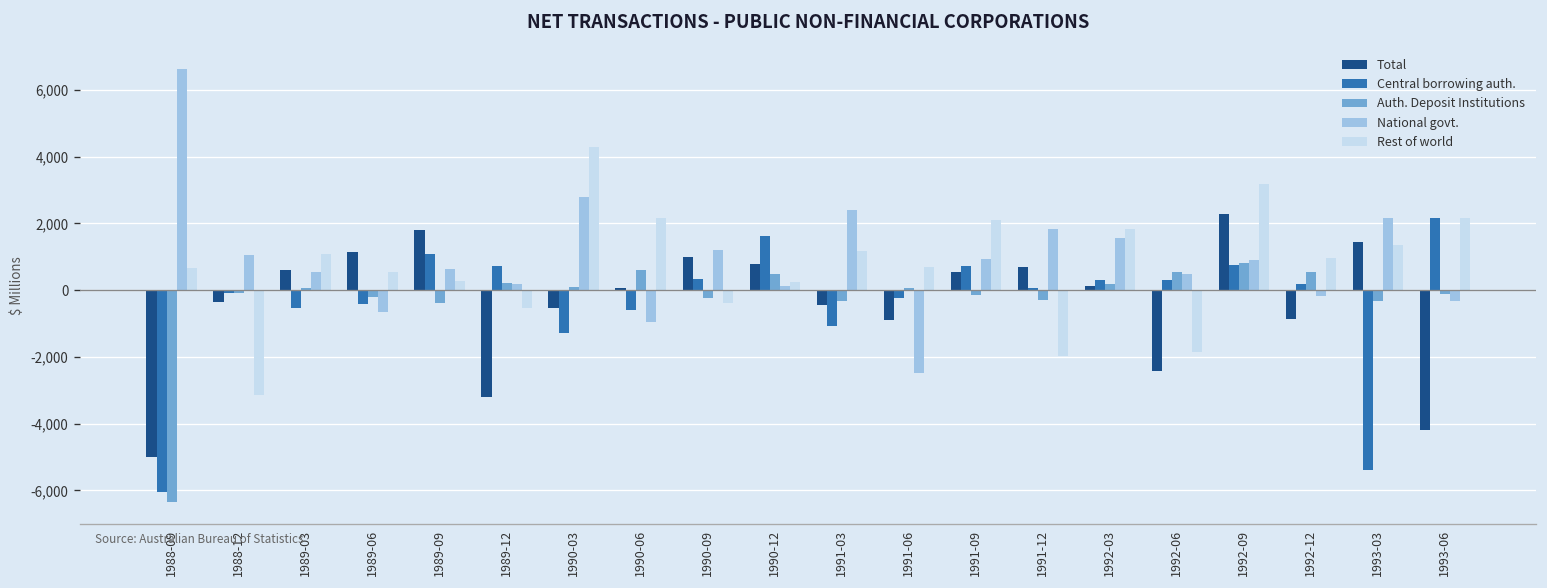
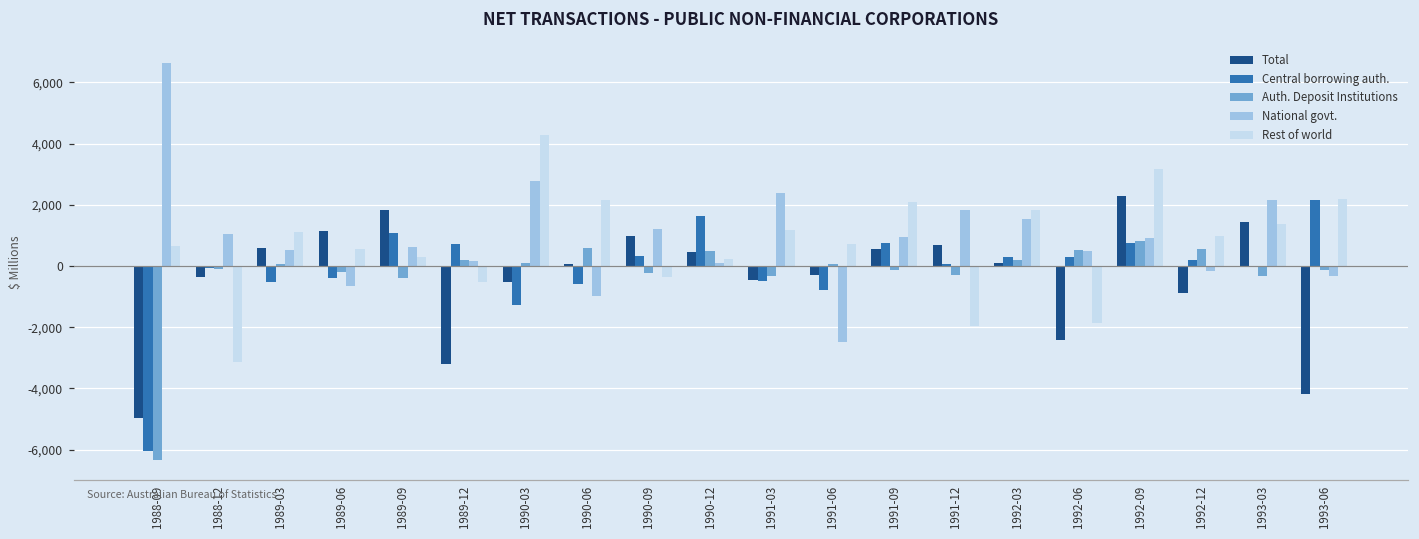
  {
    "Total": {
      "1988-09": "-5,000",
      "1988-12": "-400",
      "1989-03": "600",
      "1989-06": "1,100",
      "1989-09": "1,800",
      "1989-12": "-3,200",
      "1990-03": "-500",
      "1990-09": "1,000",
-     "1990-12": "800",
+     "1990-12": "500",
      "1991-03": "-400",
-     "1991-06": "-900",
+     "1991-06": "-300",
      "1991-09": "600",
      "1991-12": "700",
      "1992-03": "100",
      "1992-06": "-2,400",
      "1992-09": "2,300",
      "1992-12": "-900",
      "1993-03": "1,400",
      "1993-06": "-4,200"
    },
    "Central borrowing auth.": {
      "1988-09": "-6,000",
      "1989-03": "-500",
      "1989-06": "-400",
      "1989-09": "1,100",
      "1989-12": "700",
      "1990-03": "-1,300",
      "1990-06": "-600",
      "1990-09": "300",
      "1990-12": "1,600",
-     "1991-03": "-1,100",
-     "1991-06": "-200",
+     "1991-03": "-500",
+     "1991-06": "-800",
      "1991-09": "700",
      "1992-03": "300",
      "1992-06": "300",
      "1992-09": "800",
      "1992-12": "200",
-     "1993-03": "-5,400",
+     "1993-03": "0",
      "1993-06": "2,200"
    }
  }
